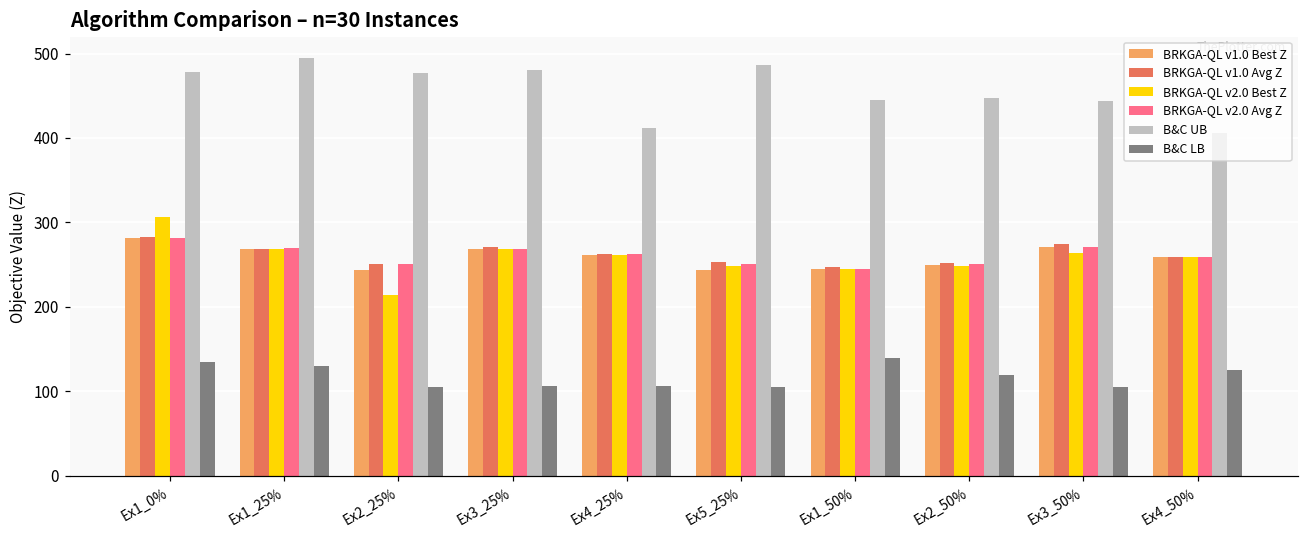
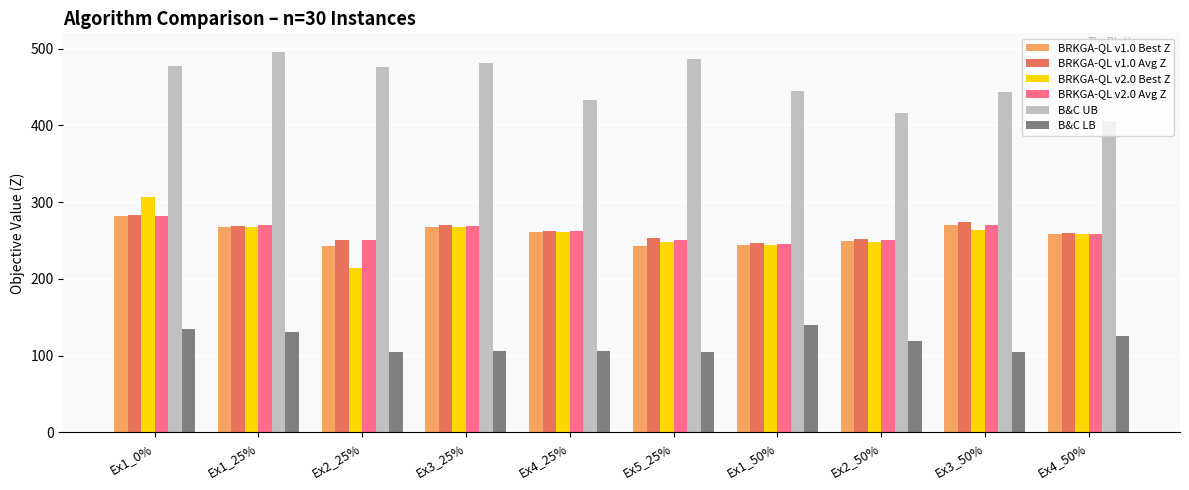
  {
    "BRKGA-QL v2.0 Best Z": {
      "Ex1_0%": 310,
      "Ex1_25%": 270,
      "Ex2_25%": 210,
      "Ex3_25%": 270,
      "Ex4_25%": 260,
      "Ex5_25%": 250,
      "Ex1_50%": 240,
      "Ex2_50%": 250,
      "Ex3_50%": 260,
      "Ex4_50%": 260
    },
    "B&C UB": {
      "Ex1_0%": 480,
      "Ex1_25%": 500,
      "Ex2_25%": 480,
      "Ex3_25%": 480,
-     "Ex4_25%": 410,
+     "Ex4_25%": 430,
      "Ex5_25%": 490,
      "Ex1_50%": 440,
-     "Ex2_50%": 450,
+     "Ex2_50%": 420,
      "Ex3_50%": 440
    },
    "B&C LB": {
      "Ex1_0%": 130,
      "Ex1_25%": 130,
      "Ex2_25%": 110,
      "Ex3_25%": 110,
      "Ex4_25%": 110,
      "Ex5_25%": 100,
      "Ex1_50%": 140,
      "Ex2_50%": 120,
      "Ex3_50%": 110,
      "Ex4_50%": 130
    }
  }
